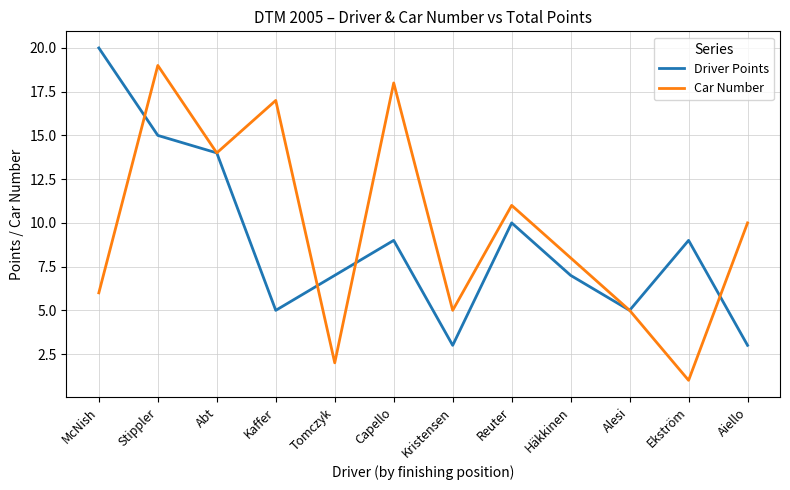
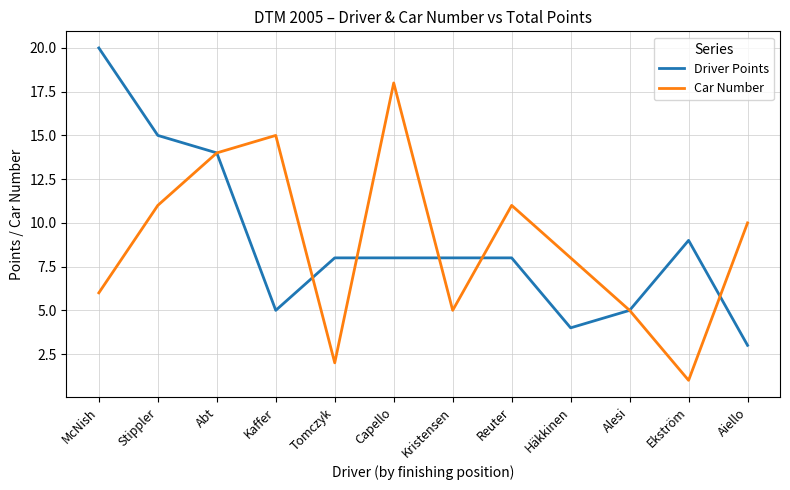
  {
    "Driver Points": {
      "McNish": 20,
      "Stippler": 15,
      "Kaffer": 5,
-     "Tomczyk": 7,
-     "Capello": 9,
-     "Kristensen": 3,
-     "Reuter": 10,
-     "Häkkinen": 7,
+     "Tomczyk": 8,
+     "Capello": 8,
+     "Kristensen": 8,
+     "Reuter": 8,
+     "Häkkinen": 4,
      "Ekström": 9,
      "Aiello": 3
    },
    "Car Number": {
      "McNish": 6,
-     "Stippler": 19,
-     "Kaffer": 17,
+     "Stippler": 11,
+     "Kaffer": 15,
      "Tomczyk": 2,
      "Capello": 18,
      "Kristensen": 5,
      "Reuter": 11,
      "Häkkinen": 8,
      "Ekström": 1,
      "Aiello": 10
    }
  }
